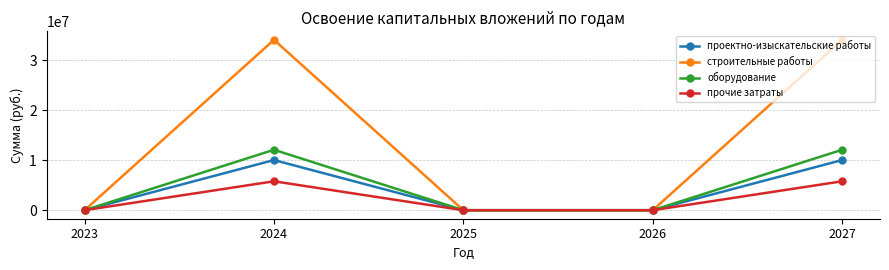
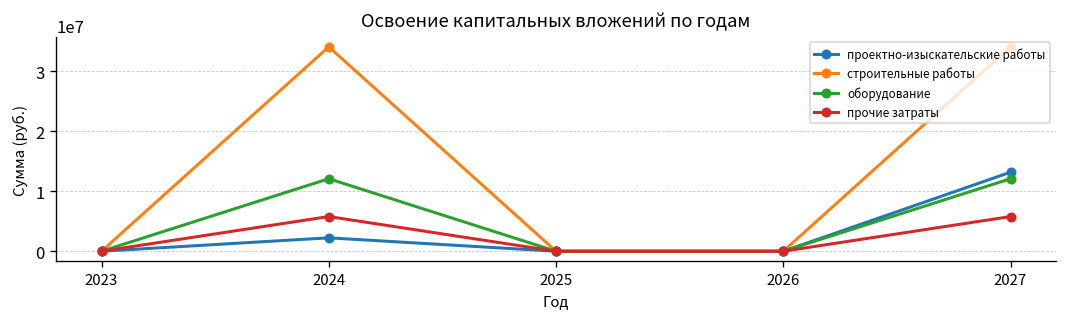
  {
    "проектно-изыскательские работы": {
-     "2024": 10000000,
-     "2027": 10000000
+     "2024": 2000000,
+     "2027": 13000000
    },
    "строительные работы": {
      "2024": 34000000
    },
    "оборудование": {
      "2024": 12000000,
      "2027": 12000000
    },
    "прочие затраты": {
      "2024": 6000000,
      "2027": 6000000
    }
  }
